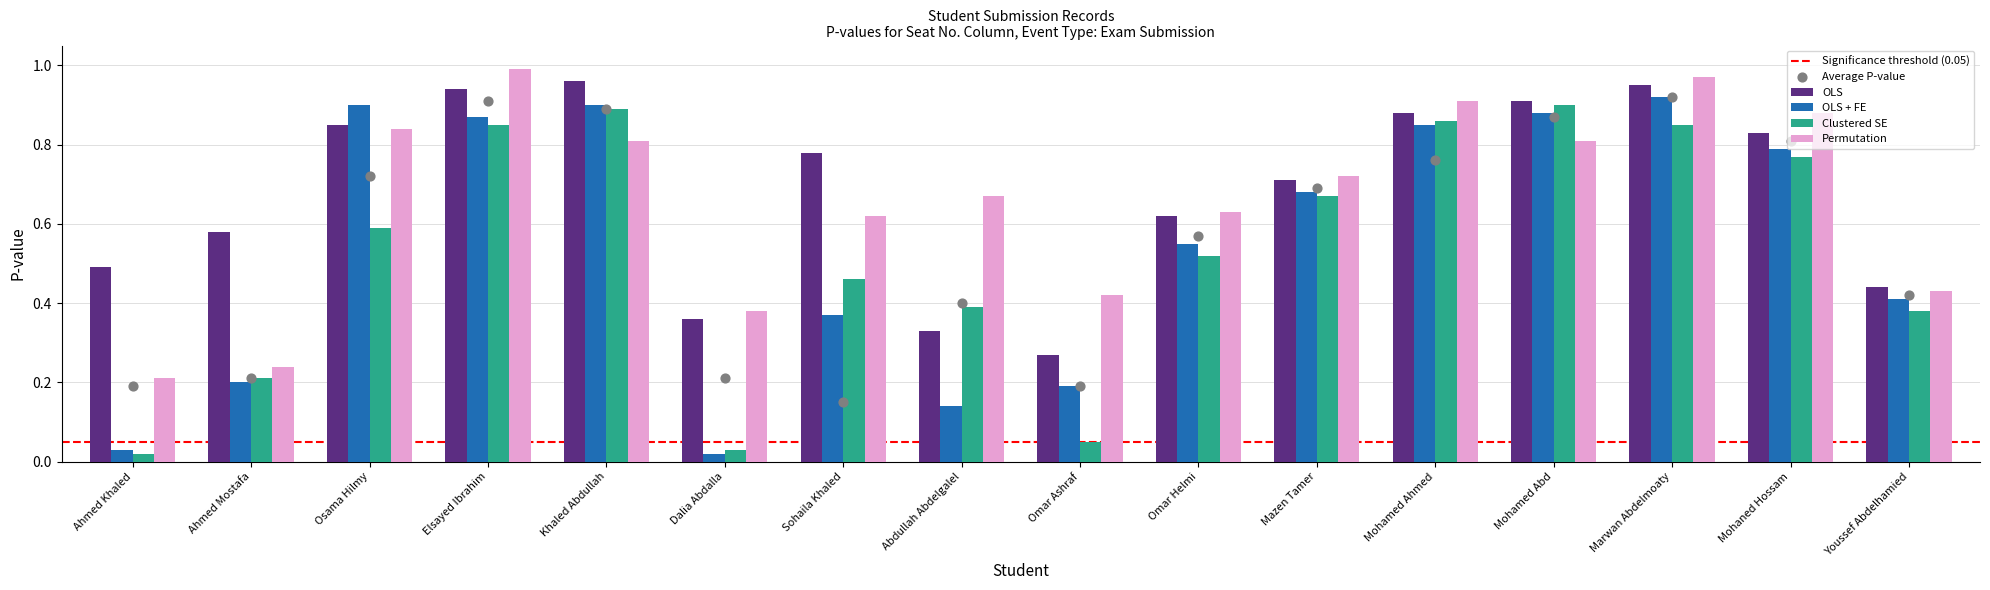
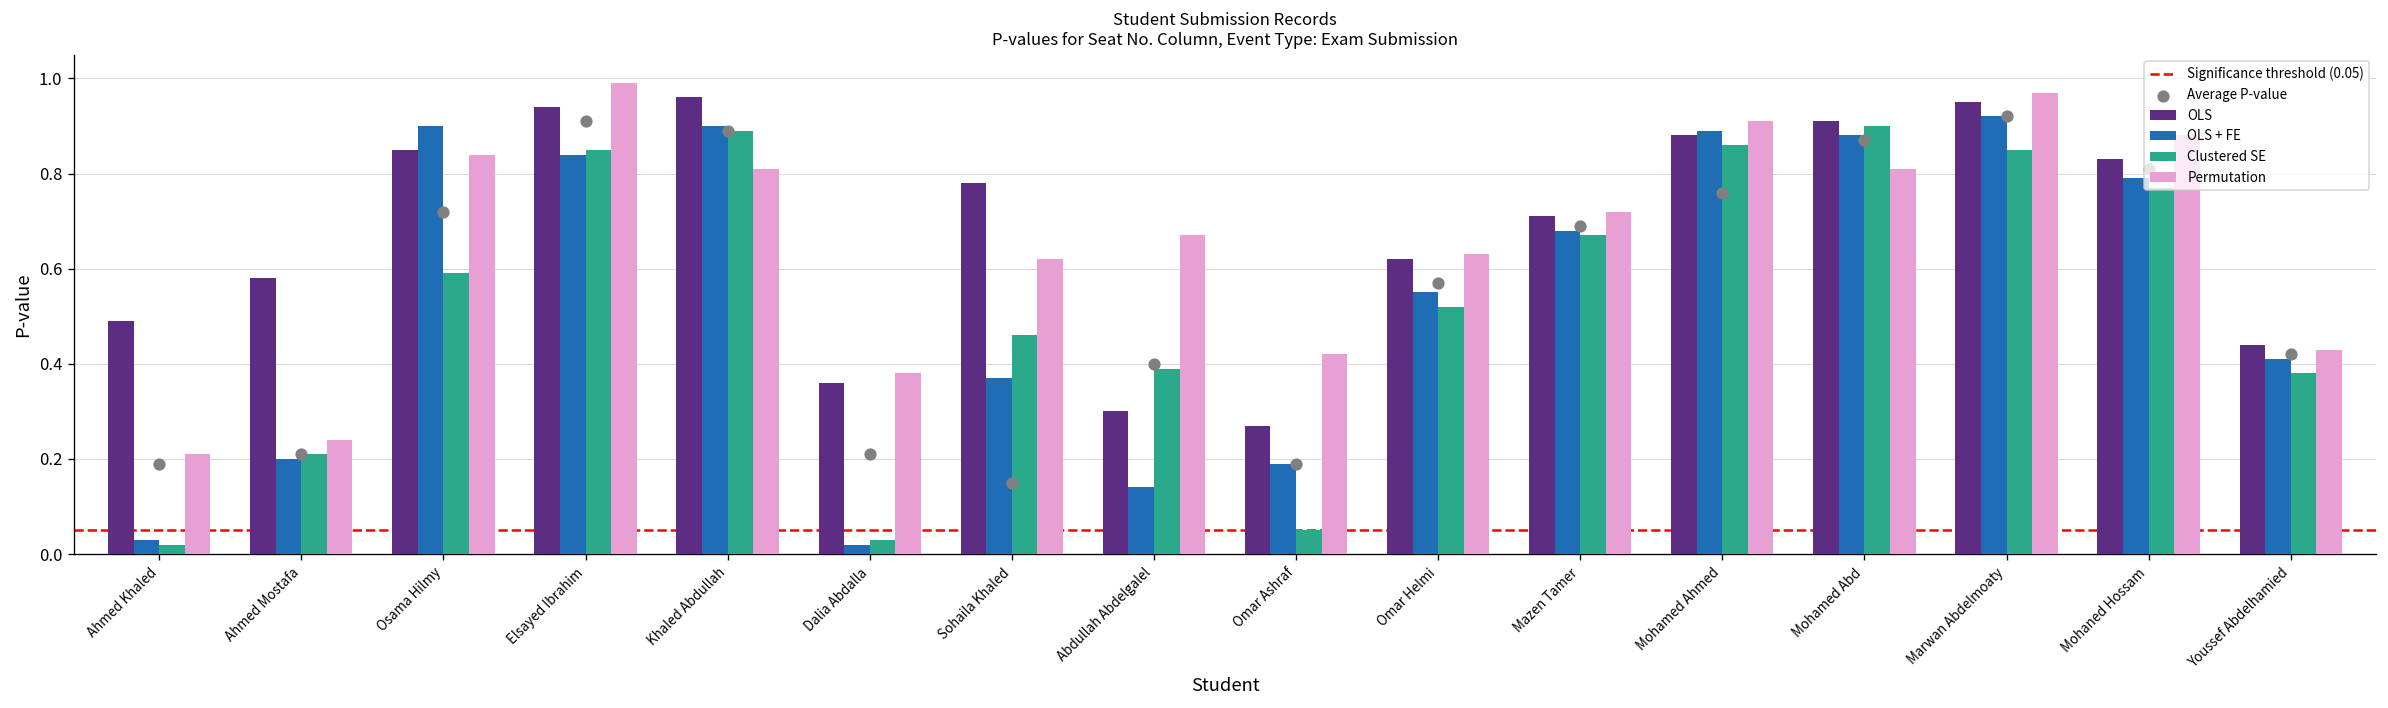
  {
    "OLS": {
      "Ahmed Khaled": 0.49,
      "Ahmed Mostafa": 0.58,
      "Osama Hilmy": 0.85,
      "Elsayed Ibrahim": 0.94,
      "Khaled Abdullah": 0.96,
      "Dalia Abdalla": 0.36,
      "Sohaila Khaled": 0.78,
-     "Abdullah Abdelgalel": 0.33,
+     "Abdullah Abdelgalel": 0.30,
      "Omar Ashraf": 0.27,
      "Omar Helmi": 0.62,
      "Mazen Tamer": 0.71,
      "Mohamed Ahmed": 0.88,
      "Mohamed Abd": 0.91,
      "Marwan Abdelmoaty": 0.95,
      "Mohaned Hossam": 0.83,
      "Youssef Abdelhamied": 0.44
    },
    "OLS + FE": {
      "Ahmed Khaled": 0.03,
      "Ahmed Mostafa": 0.20,
      "Osama Hilmy": 0.90,
-     "Elsayed Ibrahim": 0.87,
+     "Elsayed Ibrahim": 0.84,
      "Khaled Abdullah": 0.90,
      "Dalia Abdalla": 0.02,
      "Sohaila Khaled": 0.37,
      "Abdullah Abdelgalel": 0.14,
      "Omar Ashraf": 0.19,
      "Omar Helmi": 0.55,
      "Mazen Tamer": 0.68,
-     "Mohamed Ahmed": 0.85,
+     "Mohamed Ahmed": 0.89,
      "Mohamed Abd": 0.88,
      "Marwan Abdelmoaty": 0.92,
      "Mohaned Hossam": 0.79,
      "Youssef Abdelhamied": 0.41
    },
    "Clustered SE": {
      "Ahmed Khaled": 0.02,
      "Ahmed Mostafa": 0.21,
      "Osama Hilmy": 0.59,
      "Elsayed Ibrahim": 0.85,
      "Khaled Abdullah": 0.89,
      "Dalia Abdalla": 0.03,
      "Sohaila Khaled": 0.46,
      "Abdullah Abdelgalel": 0.39,
      "Omar Ashraf": 0.05,
      "Omar Helmi": 0.52,
      "Mazen Tamer": 0.67,
      "Mohamed Ahmed": 0.86,
      "Mohamed Abd": 0.90,
      "Marwan Abdelmoaty": 0.85,
      "Mohaned Hossam": 0.77,
      "Youssef Abdelhamied": 0.38
    },
    "Permutation": {
      "Ahmed Khaled": 0.21,
      "Ahmed Mostafa": 0.24,
      "Osama Hilmy": 0.84,
      "Elsayed Ibrahim": 0.99,
      "Khaled Abdullah": 0.81,
      "Dalia Abdalla": 0.38,
      "Sohaila Khaled": 0.62,
      "Abdullah Abdelgalel": 0.67,
      "Omar Ashraf": 0.42,
      "Omar Helmi": 0.63,
      "Mazen Tamer": 0.72,
      "Mohamed Ahmed": 0.91,
      "Mohamed Abd": 0.81,
      "Marwan Abdelmoaty": 0.97,
      "Youssef Abdelhamied": 0.43
    }
  }
